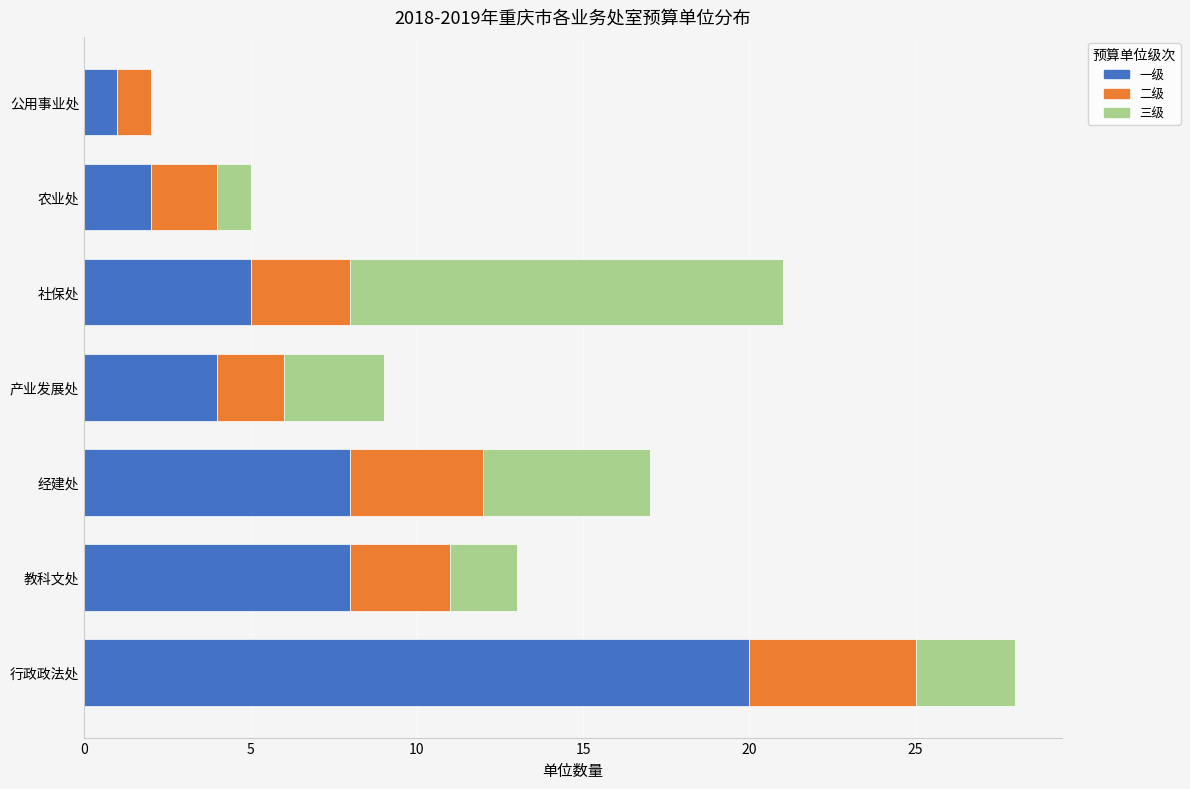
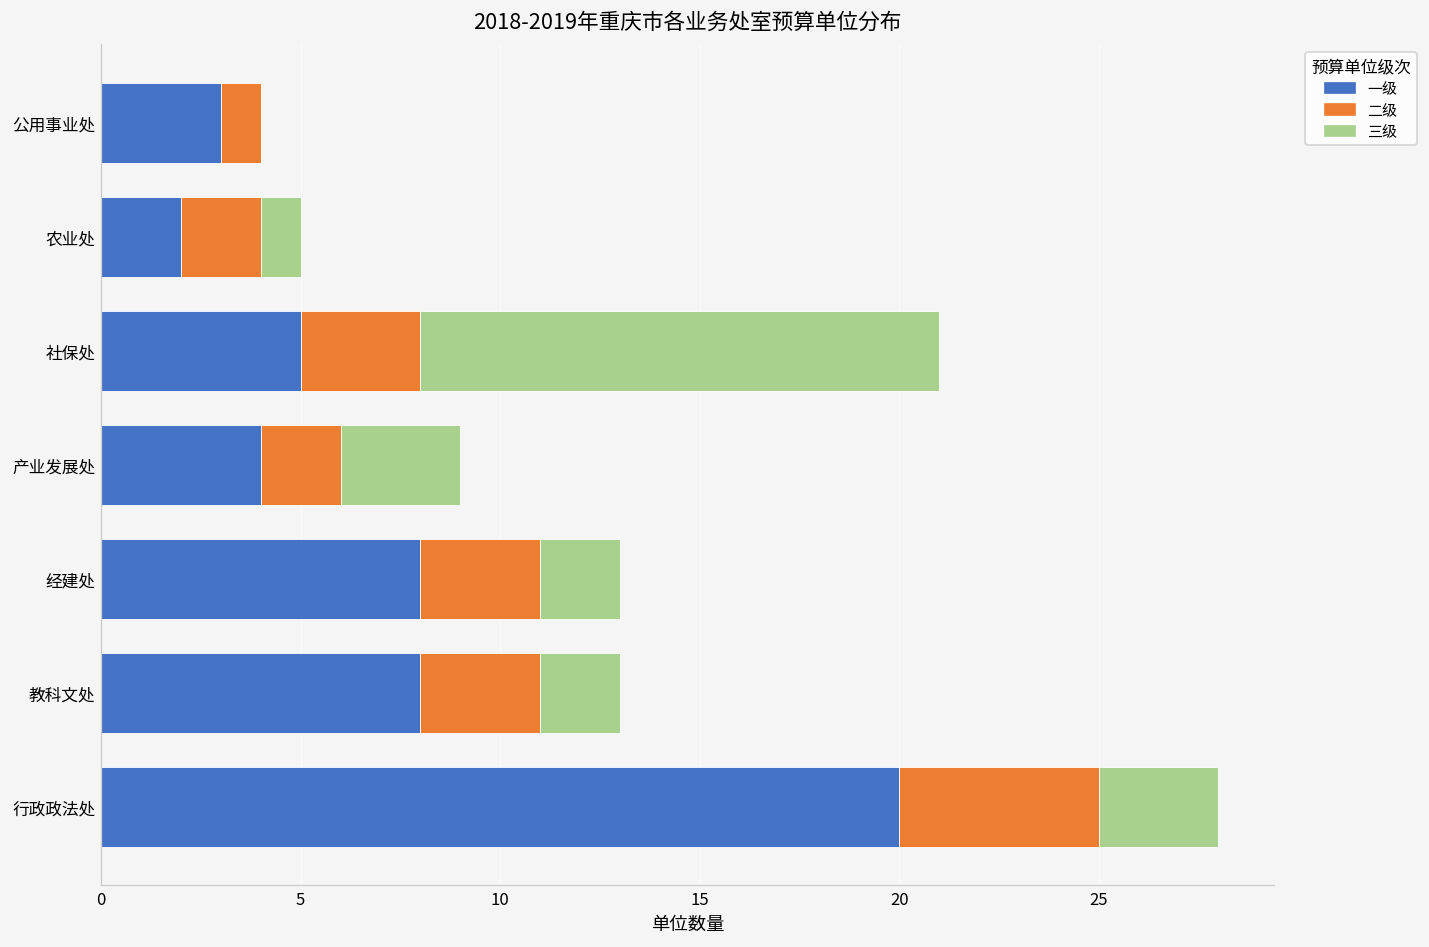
  {
    "一级": {
-     "公用事业处": 1,
+     "公用事业处": 3,
      "农业处": 2,
      "社保处": 5,
      "产业发展处": 4,
      "经建处": 8,
      "教科文处": 8,
      "行政政法处": 20
    },
    "二级": {
      "公用事业处": 1,
      "农业处": 2,
      "社保处": 3,
      "产业发展处": 2,
-     "经建处": 4,
+     "经建处": 3,
      "教科文处": 3,
      "行政政法处": 5
    },
    "三级": {
      "公用事业处": 0,
      "农业处": 1,
      "社保处": 13,
      "产业发展处": 3,
-     "经建处": 5,
+     "经建处": 2,
      "教科文处": 2,
      "行政政法处": 3
    }
  }
